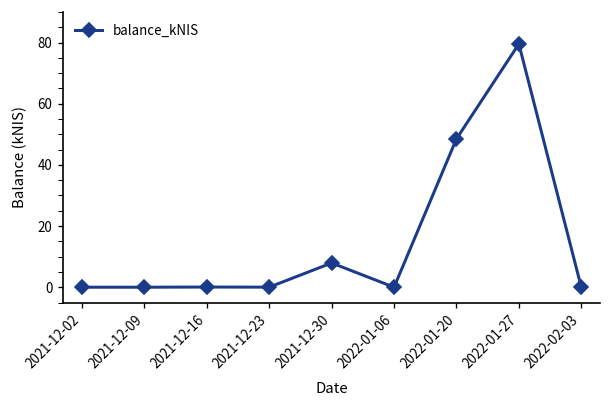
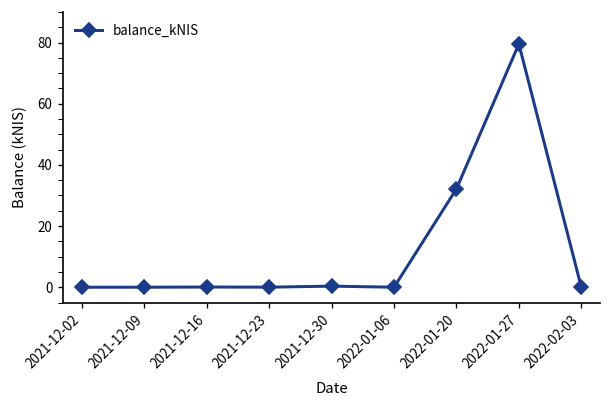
  {
    "2021-12-02": 0,
    "2021-12-09": 0,
    "2021-12-16": 0,
    "2021-12-23": 0,
-   "2021-12-30": 8,
+   "2021-12-30": 0,
    "2022-01-06": 0,
-   "2022-01-20": 49,
+   "2022-01-20": 32,
    "2022-01-27": 80,
    "2022-02-03": 0
  }
